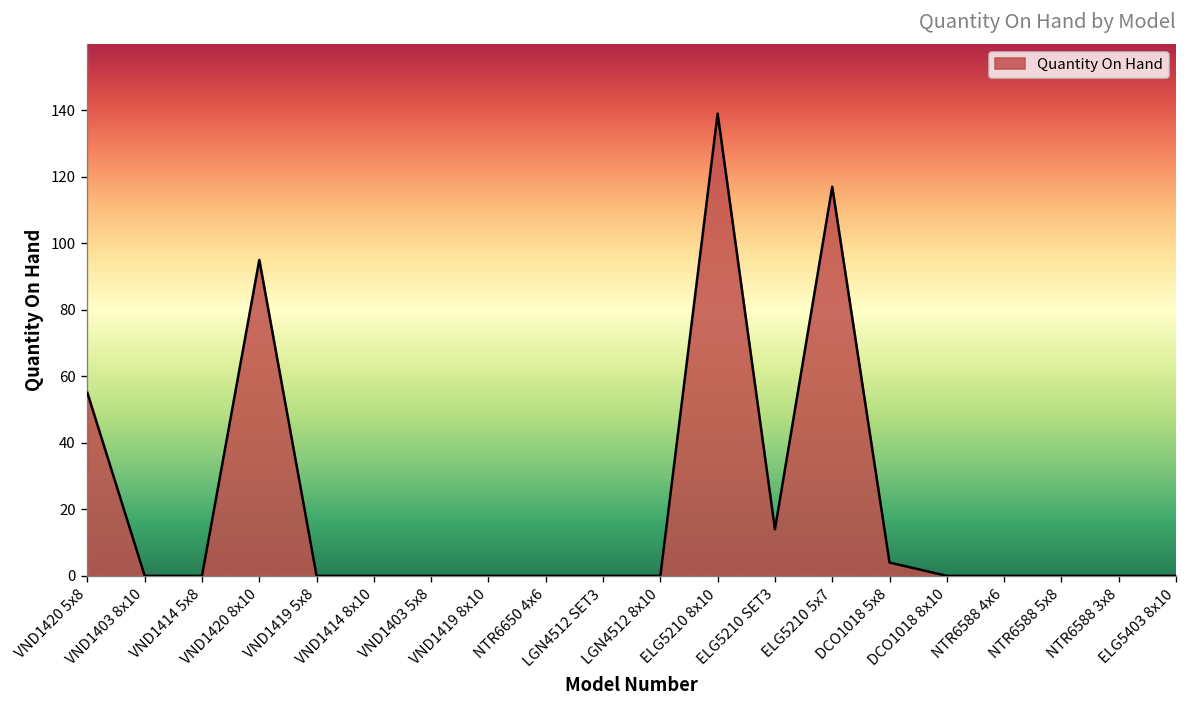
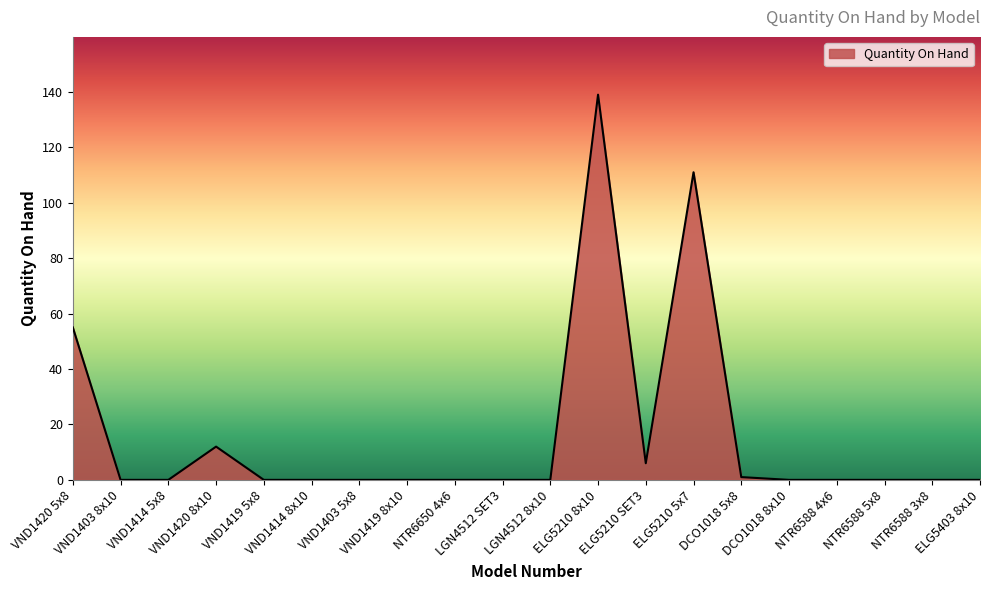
  {
    "VND1420 5x8": 55,
    "VND1403 8x10": 0,
    "VND1414 5x8": 0,
-   "VND1420 8x10": 95,
+   "VND1420 8x10": 12,
    "VND1419 5x8": 0,
    "VND1414 8x10": 0,
    "VND1403 5x8": 0,
    "VND1419 8x10": 0,
    "NTR6650 4x6": 0,
    "LGN4512 SET3": 0,
    "LGN4512 8x10": 0,
    "ELG5210 8x10": 139,
-   "ELG5210 SET3": 14,
-   "ELG5210 5x7": 117,
-   "DCO1018 5x8": 4,
+   "ELG5210 SET3": 6,
+   "ELG5210 5x7": 111,
+   "DCO1018 5x8": 1,
    "DCO1018 8x10": 0,
    "NTR6588 4x6": 0,
    "NTR6588 5x8": 0,
    "NTR6588 3x8": 0,
    "ELG5403 8x10": 0
  }
